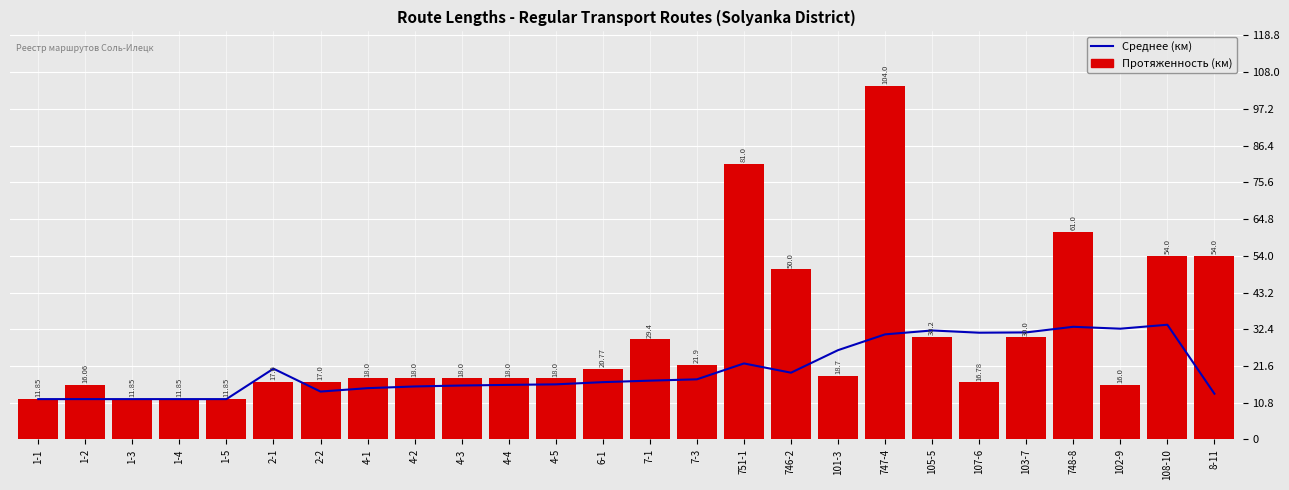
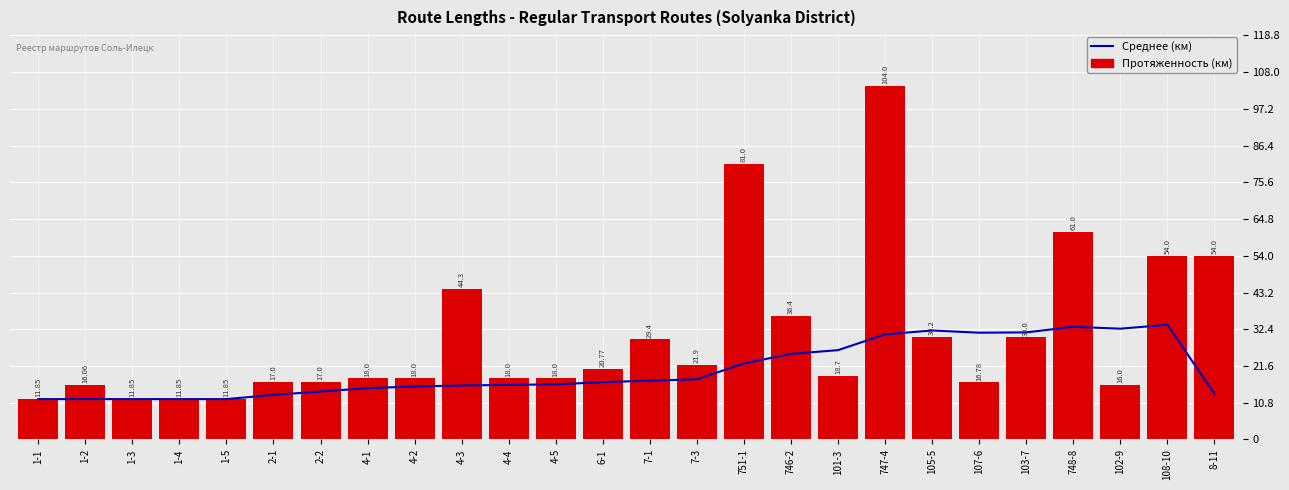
  {
    "Среднее (км)": {
      "1-2": 12,
-     "2-1": 21,
+     "2-1": 13,
      "2-2": 14,
      "4-1": 15,
      "4-2": 16,
      "4-3": 16,
      "4-4": 16,
      "4-5": 16,
      "6-1": 17,
      "7-1": 17,
      "7-3": 18,
      "751-1": 22,
-     "746-2": 20,
+     "746-2": 25,
      "101-3": 26,
      "747-4": 31,
      "107-6": 31,
      "748-8": 33,
      "102-9": 33,
      "108-10": 34,
      "8-11": 13
    },
    "Протяженность (км)": {
      "1-2": 16.06,
      "2-1": 17.0,
      "2-2": 17.0,
      "4-1": 18.0,
      "4-2": 18.0,
-     "4-3": 18.0,
+     "4-3": 44.3,
      "4-4": 18.0,
      "4-5": 18.0,
      "6-1": 20.77,
      "7-1": 29.4,
      "7-3": 21.9,
      "751-1": 81.0,
-     "746-2": 50.0,
+     "746-2": 36.4,
      "101-3": 18.7,
      "747-4": 104.0,
      "107-6": 16.78,
      "748-8": 61.0,
      "102-9": 16.0,
      "108-10": 54.0,
      "8-11": 54.0
    }
  }
